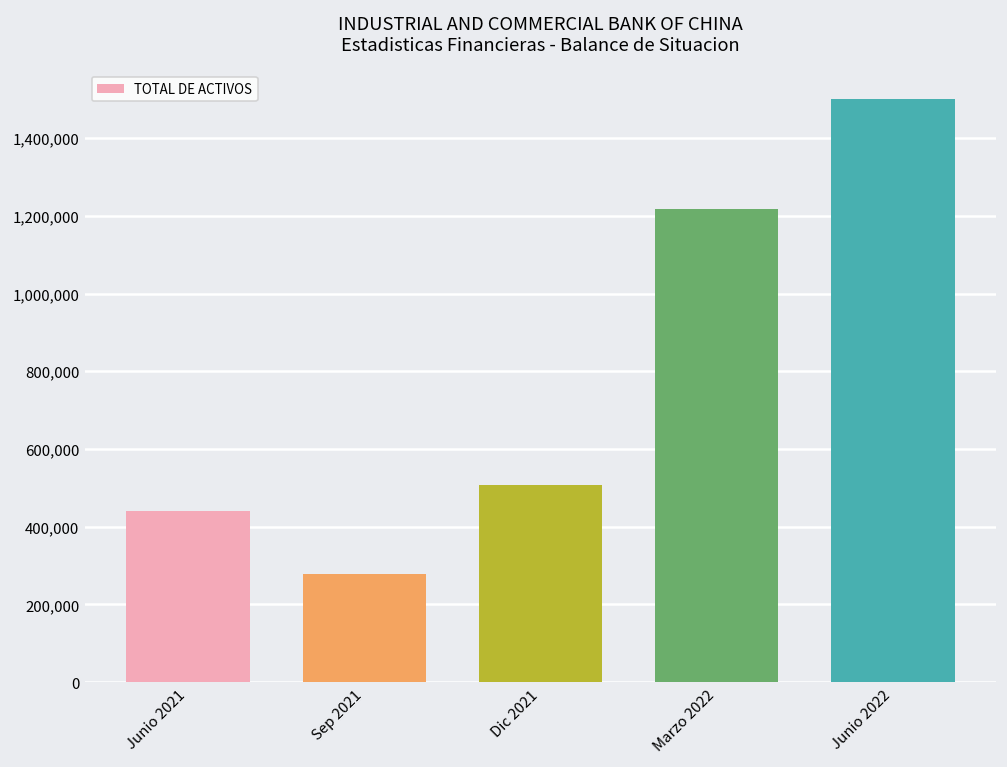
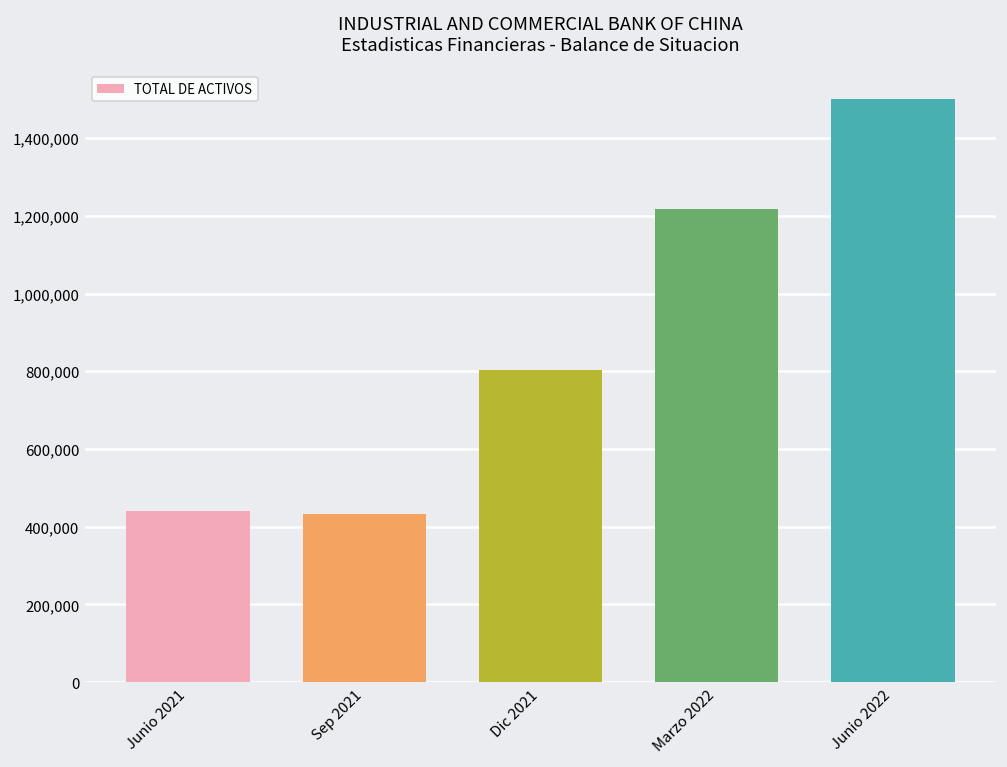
  {
    "Junio 2021": "440,000",
-   "Sep 2021": "280,000",
-   "Dic 2021": "510,000",
+   "Sep 2021": "430,000",
+   "Dic 2021": "800,000",
    "Marzo 2022": "1,220,000",
    "Junio 2022": "1,500,000"
  }
